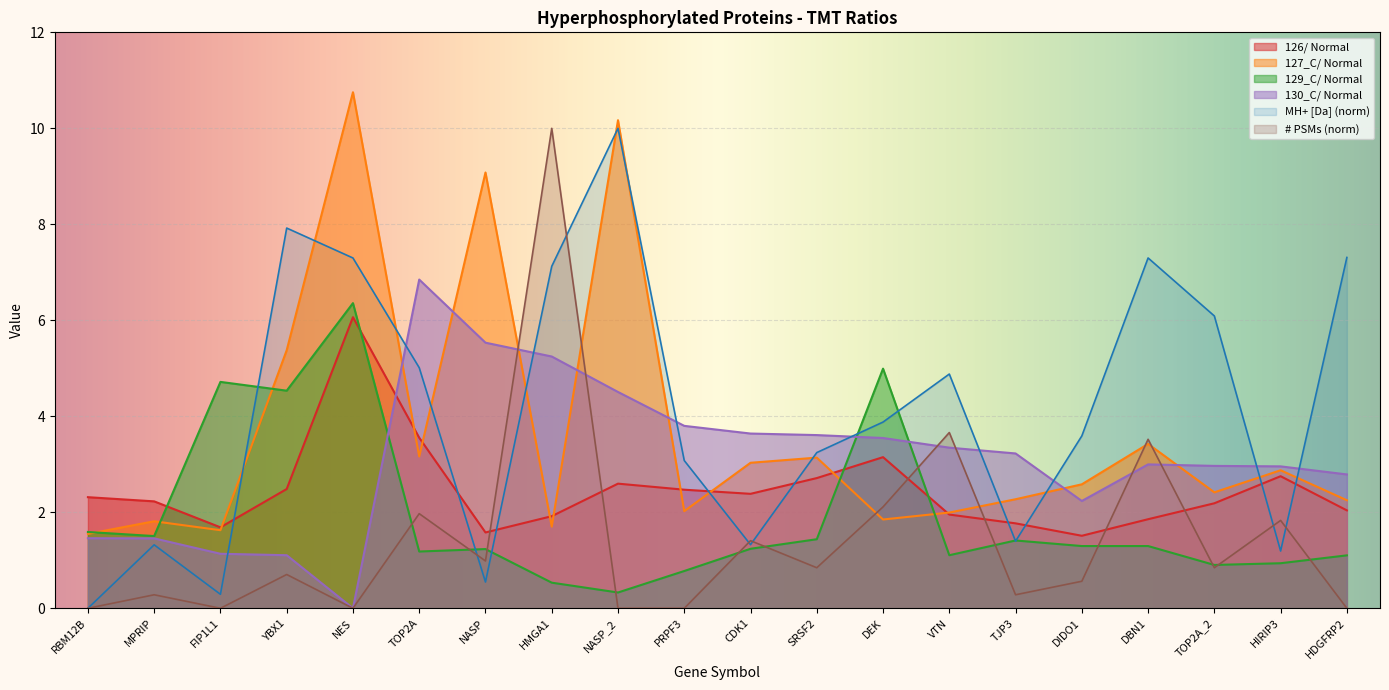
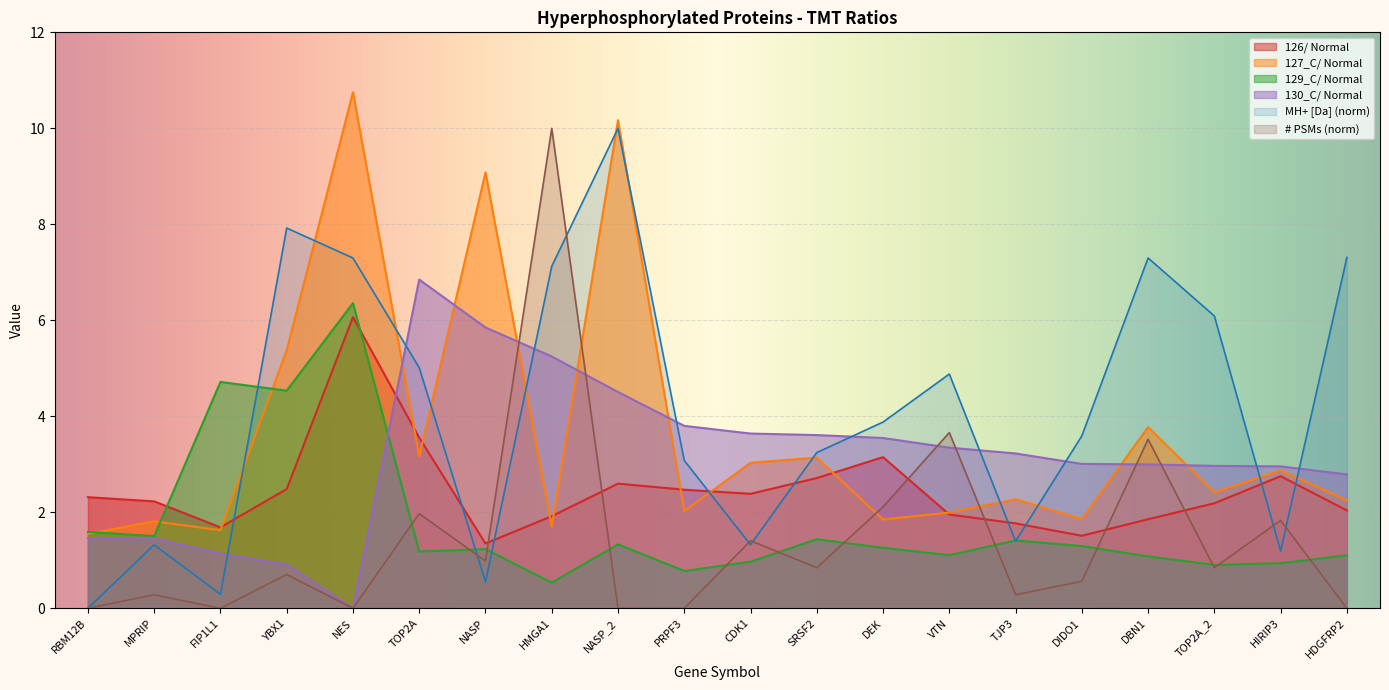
  {
    "126/ Normal": {
      "RBM12B": 2.3,
      "MPRIP": 2.2,
      "FIP1L1": 1.7,
      "YBX1": 2.5,
      "NES": 6.1,
      "TOP2A": 3.6,
-     "NASP": 1.6,
+     "NASP": 1.4,
      "HMGA1": 1.9,
      "NASP_2": 2.6,
      "PRPF3": 2.5,
      "CDK1": 2.4,
      "SRSF2": 2.7,
      "DEK": 3.1,
      "TJP3": 1.8,
      "DIDO1": 1.5,
      "DBN1": 1.9,
      "TOP2A_2": 2.2,
      "HIRIP3": 2.8,
      "HDGFRP2": 2.0
    },
    "127_C/ Normal": {
      "MPRIP": 1.8,
      "FIP1L1": 1.6,
      "YBX1": 5.4,
      "NES": 10.8,
      "TOP2A": 3.2,
      "NASP": 9.1,
      "HMGA1": 1.7,
      "NASP_2": 10.2,
      "PRPF3": 2.0,
      "CDK1": 3.0,
      "SRSF2": 3.1,
      "DEK": 1.9,
      "TJP3": 2.3,
-     "DIDO1": 2.6,
-     "DBN1": 3.4,
+     "DIDO1": 1.9,
+     "DBN1": 3.8,
      "TOP2A_2": 2.4,
      "HIRIP3": 2.9,
      "HDGFRP2": 2.3
    },
    "129_C/ Normal": {
      "FIP1L1": 4.7,
      "YBX1": 4.5,
      "NES": 6.4,
      "TOP2A": 1.2,
      "NASP": 1.2,
      "HMGA1": 0.5,
-     "NASP_2": 0.3,
+     "NASP_2": 1.3,
      "PRPF3": 0.8,
-     "CDK1": 1.2,
+     "CDK1": 1.0,
      "SRSF2": 1.4,
-     "DEK": 5.0,
+     "DEK": 1.3,
      "VTN": 1.1,
      "DIDO1": 1.3,
-     "DBN1": 1.3,
+     "DBN1": 1.1,
      "TOP2A_2": 0.9,
      "HIRIP3": 0.9,
      "HDGFRP2": 1.1
    },
    "130_C/ Normal": {
      "RBM12B": 1.5,
      "FIP1L1": 1.1,
-     "YBX1": 1.1,
+     "YBX1": 0.9,
      "TOP2A": 6.8,
-     "NASP": 5.5,
+     "NASP": 5.9,
      "HMGA1": 5.2,
      "NASP_2": 4.5,
      "PRPF3": 3.8,
      "CDK1": 3.6,
      "SRSF2": 3.6,
      "DEK": 3.5,
      "VTN": 3.3,
      "TJP3": 3.2,
-     "DIDO1": 2.2,
+     "DIDO1": 3.0,
      "DBN1": 3.0,
      "TOP2A_2": 3.0,
      "HIRIP3": 3.0,
      "HDGFRP2": 2.8
    }
  }
